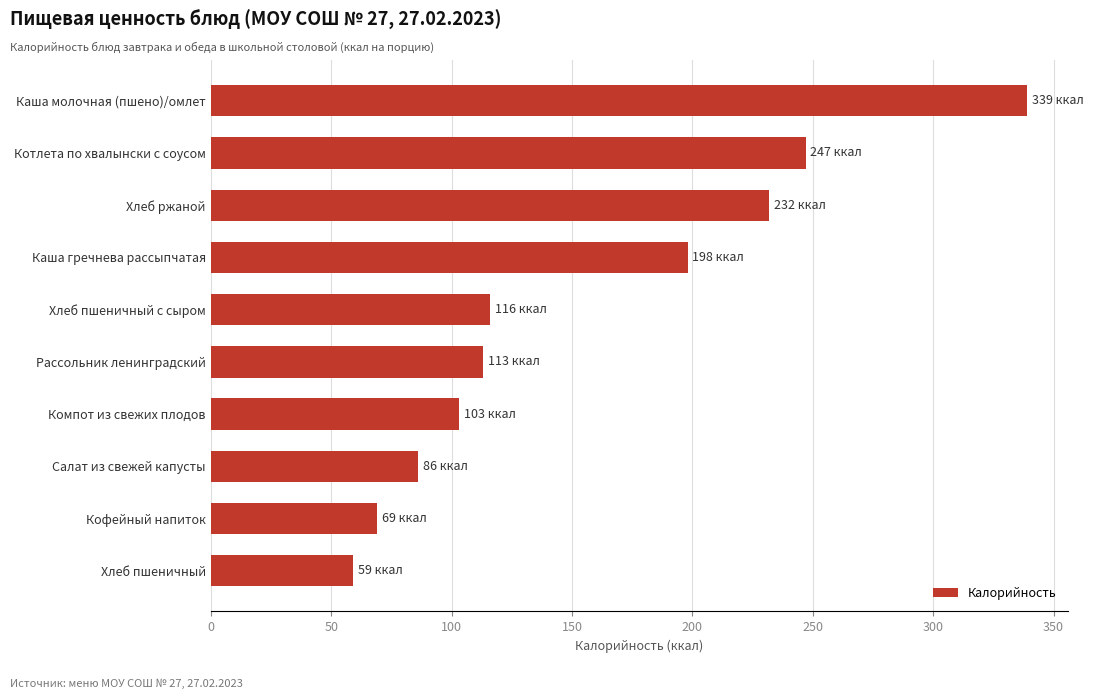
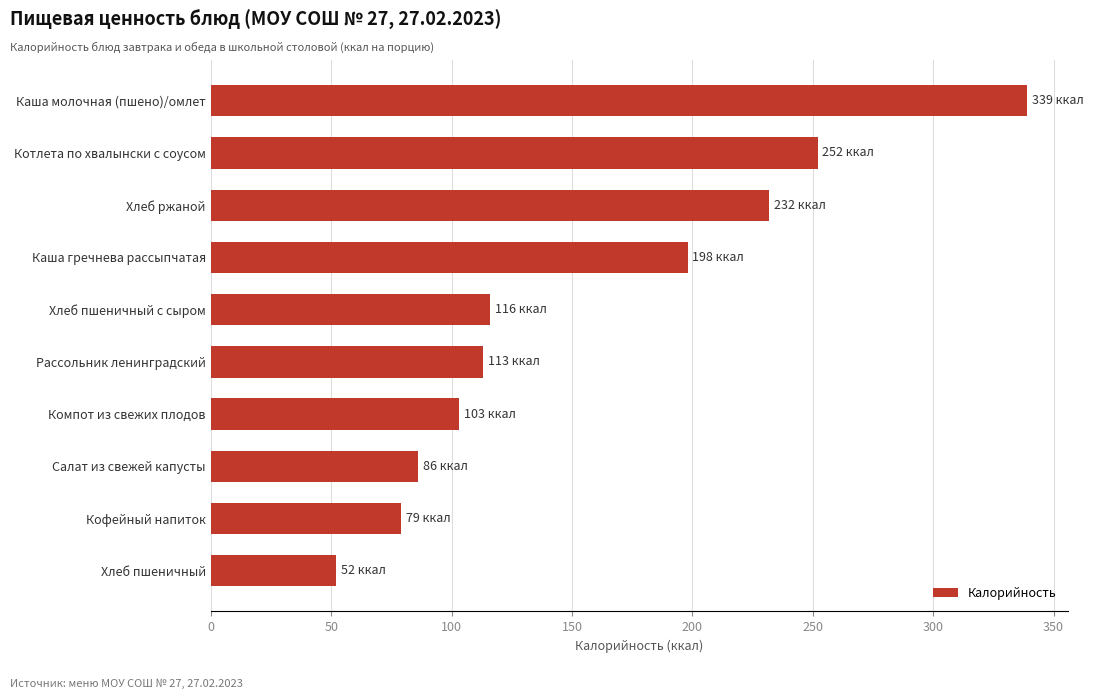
  {
    "Каша молочная (пшено)/омлет": 339,
-   "Котлета по хвалынски с соусом": 247,
+   "Котлета по хвалынски с соусом": 252,
    "Хлеб ржаной": 232,
    "Каша гречнева рассыпчатая": 198,
    "Хлеб пшеничный с сыром": 116,
    "Рассольник ленинградский": 113,
    "Компот из свежих плодов": 103,
    "Салат из свежей капусты": 86,
-   "Кофейный напиток": 69,
-   "Хлеб пшеничный": 59
+   "Кофейный напиток": 79,
+   "Хлеб пшеничный": 52
  }
